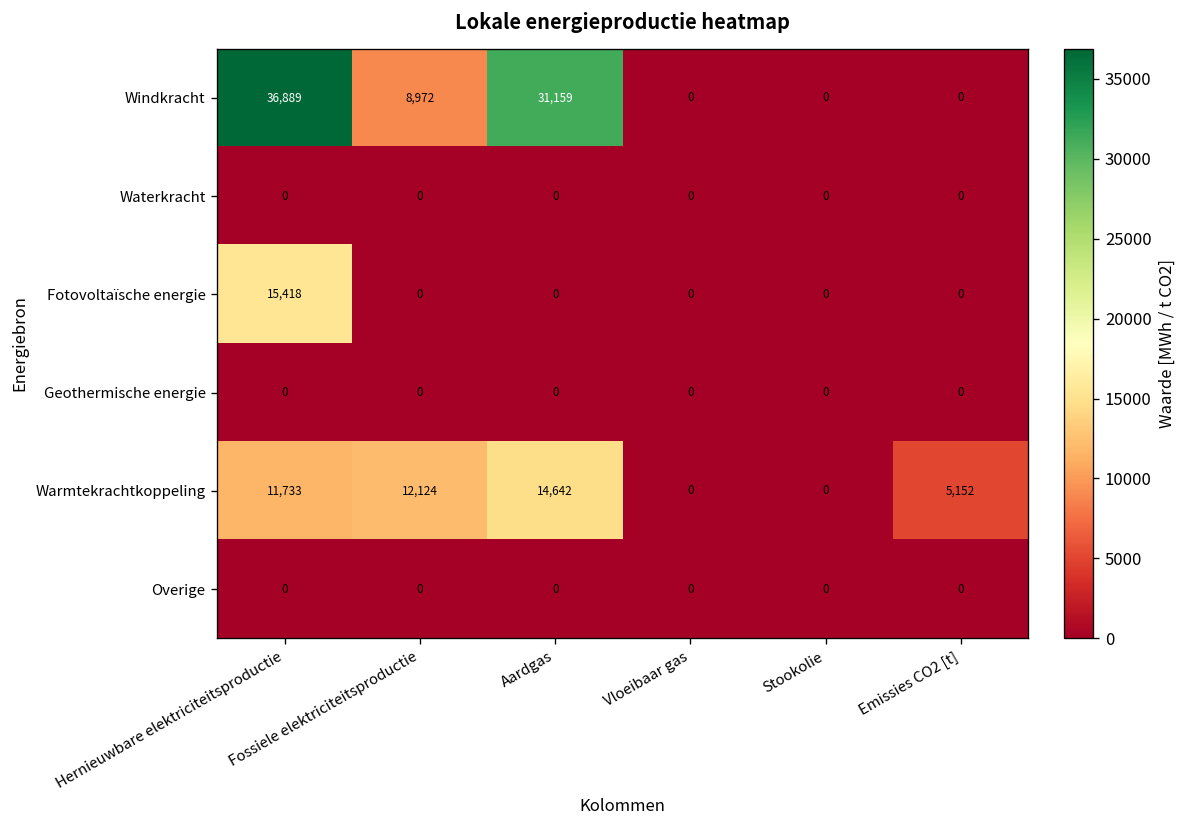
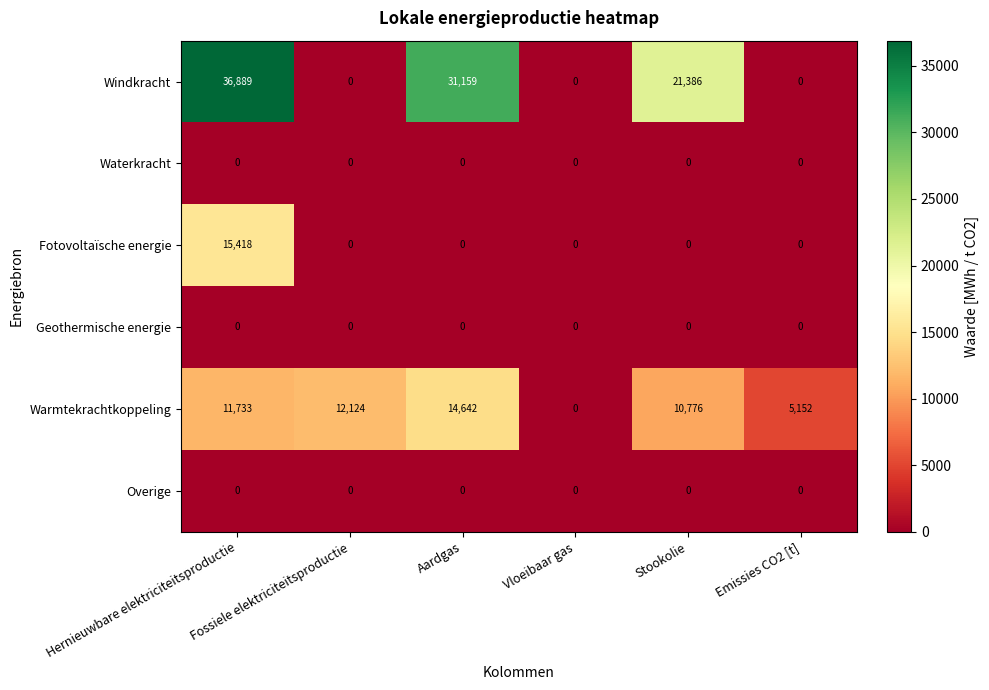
  {
    "Windkracht": {
      "Hernieuwbare elektriciteitsproductie": "36,889",
-     "Fossiele elektriciteitsproductie": "8,972",
+     "Fossiele elektriciteitsproductie": "0",
      "Aardgas": "31,159",
      "Vloeibaar gas": "0",
-     "Stookolie": "0",
+     "Stookolie": "21,386",
      "Emissies CO2 [t]": "0"
    },
    "Waterkracht": {
      "Hernieuwbare elektriciteitsproductie": "0",
      "Fossiele elektriciteitsproductie": "0",
      "Aardgas": "0",
      "Vloeibaar gas": "0",
      "Stookolie": "0",
      "Emissies CO2 [t]": "0"
    },
    "Fotovoltaïsche energie": {
      "Hernieuwbare elektriciteitsproductie": "15,418",
      "Fossiele elektriciteitsproductie": "0",
      "Aardgas": "0",
      "Vloeibaar gas": "0",
      "Stookolie": "0",
      "Emissies CO2 [t]": "0"
    },
    "Geothermische energie": {
      "Hernieuwbare elektriciteitsproductie": "0",
      "Fossiele elektriciteitsproductie": "0",
      "Aardgas": "0",
      "Vloeibaar gas": "0",
      "Stookolie": "0",
      "Emissies CO2 [t]": "0"
    },
    "Warmtekrachtkoppeling": {
      "Hernieuwbare elektriciteitsproductie": "11,733",
      "Fossiele elektriciteitsproductie": "12,124",
      "Aardgas": "14,642",
      "Vloeibaar gas": "0",
-     "Stookolie": "0",
+     "Stookolie": "10,776",
      "Emissies CO2 [t]": "5,152"
    },
    "Overige": {
      "Hernieuwbare elektriciteitsproductie": "0",
      "Fossiele elektriciteitsproductie": "0",
      "Aardgas": "0",
      "Vloeibaar gas": "0",
      "Stookolie": "0",
      "Emissies CO2 [t]": "0"
    }
  }
